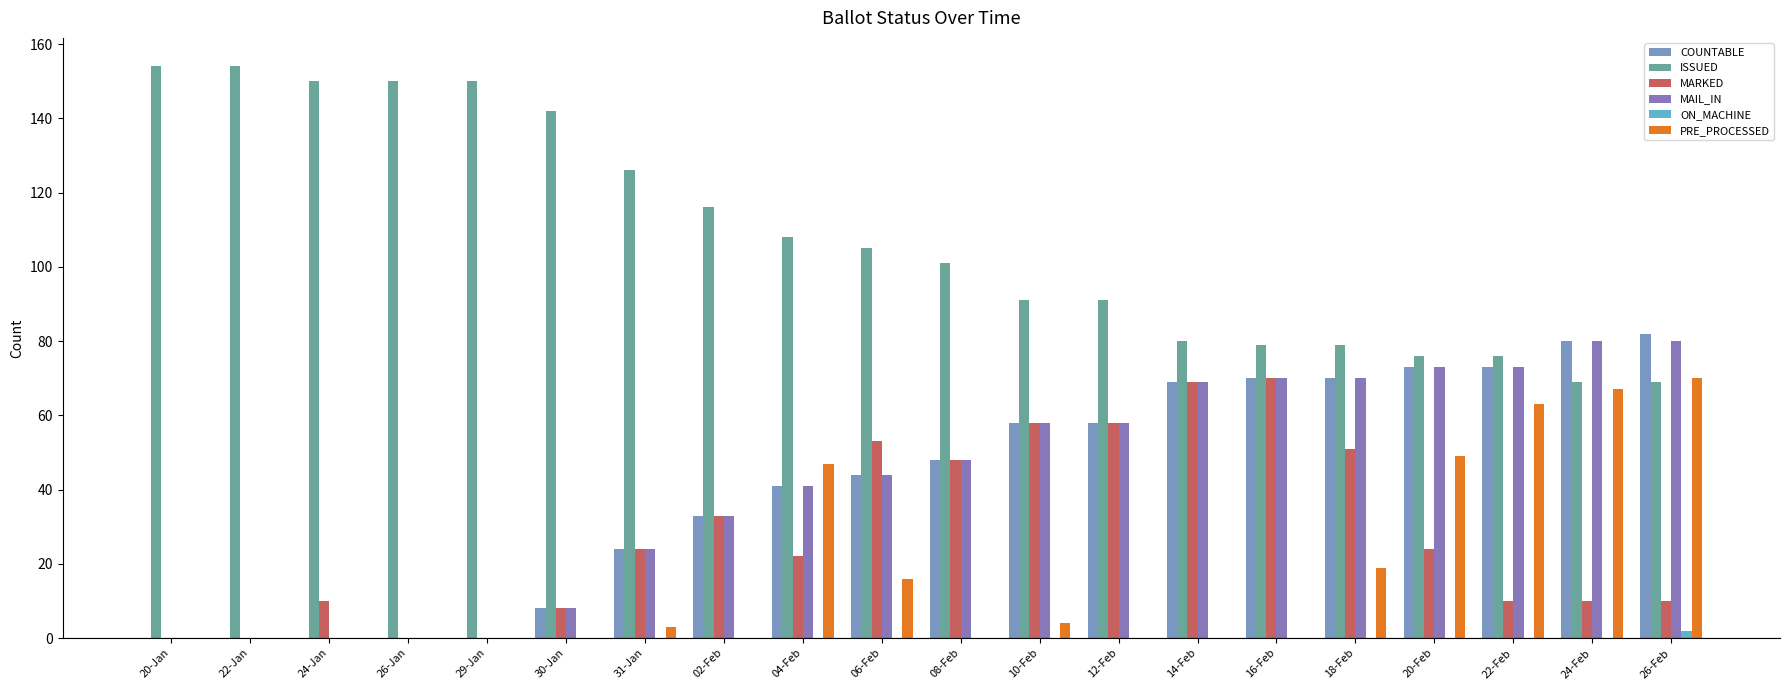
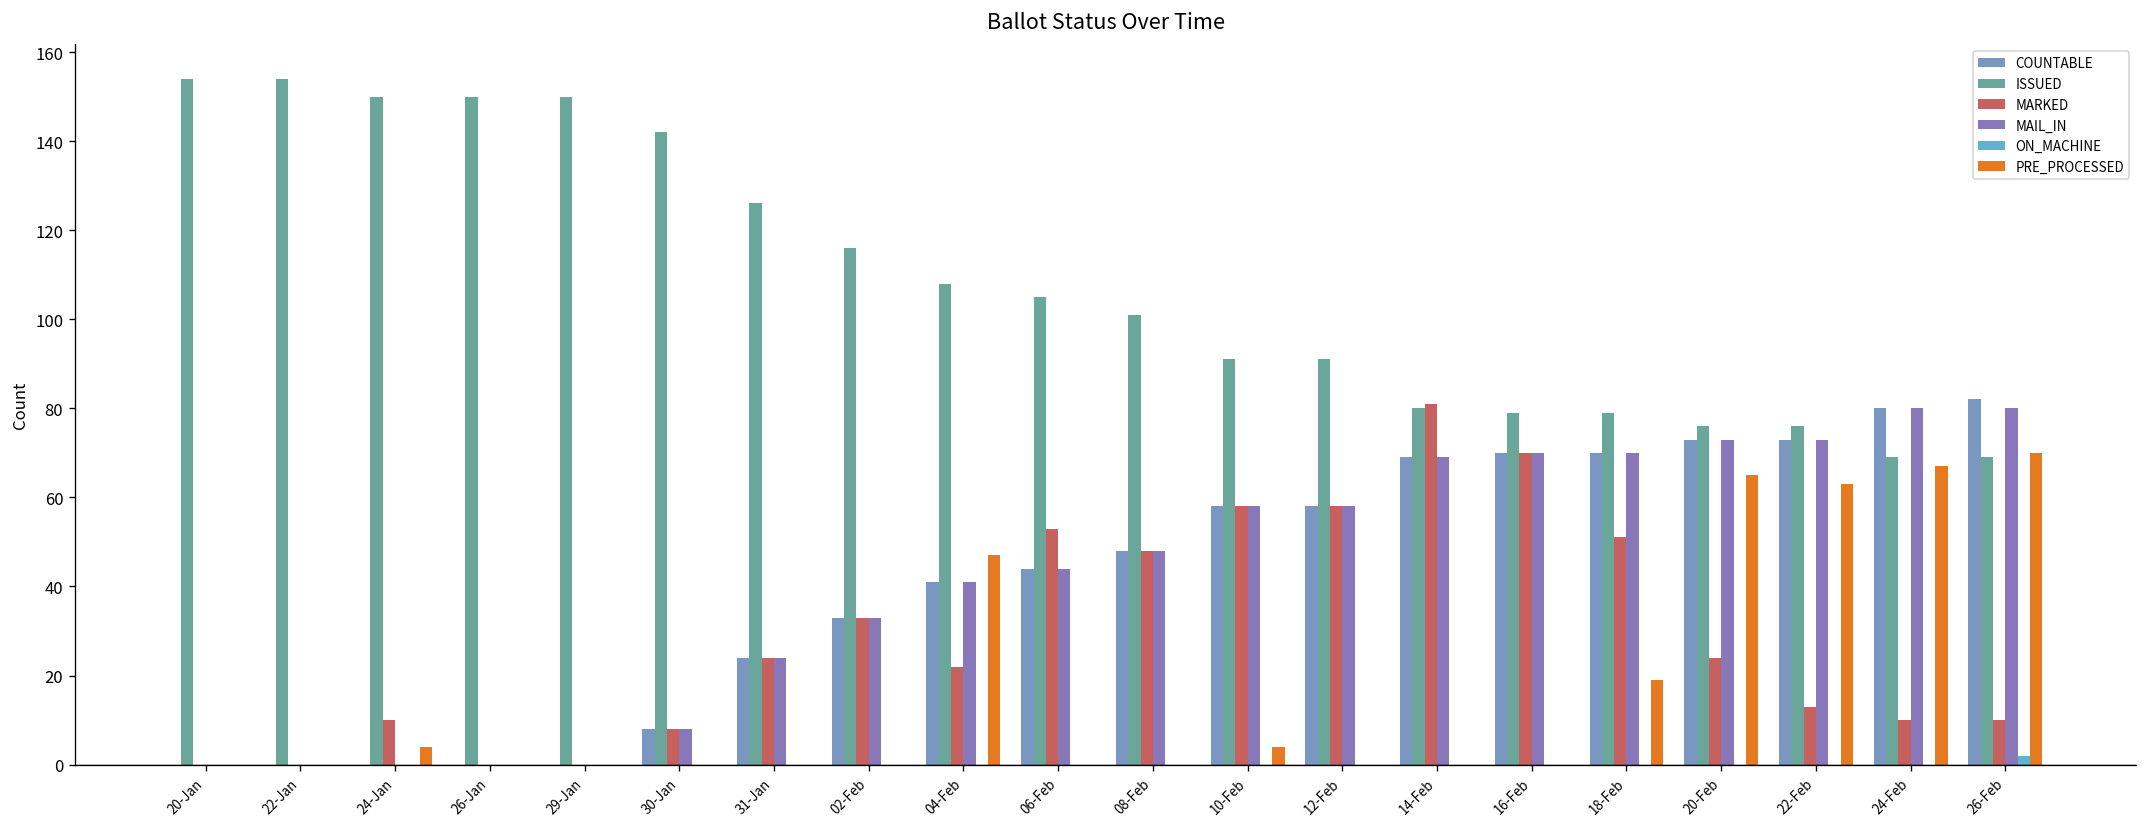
  {
    "MARKED": {
      "20-Jan": 0,
      "22-Jan": 0,
      "24-Jan": 10,
      "26-Jan": 0,
      "29-Jan": 0,
      "30-Jan": 8,
      "31-Jan": 24,
      "02-Feb": 33,
      "04-Feb": 22,
      "06-Feb": 53,
      "08-Feb": 48,
      "10-Feb": 58,
      "12-Feb": 58,
-     "14-Feb": 69,
+     "14-Feb": 81,
      "16-Feb": 70,
      "18-Feb": 51,
      "20-Feb": 24,
-     "22-Feb": 10,
+     "22-Feb": 13,
      "24-Feb": 10,
      "26-Feb": 10
    },
    "PRE_PROCESSED": {
      "20-Jan": 0,
      "22-Jan": 0,
-     "24-Jan": 0,
+     "24-Jan": 4,
      "26-Jan": 0,
      "29-Jan": 0,
      "30-Jan": 0,
-     "31-Jan": 3,
+     "31-Jan": 0,
      "02-Feb": 0,
      "04-Feb": 47,
-     "06-Feb": 16,
+     "06-Feb": 0,
      "08-Feb": 0,
      "10-Feb": 4,
      "12-Feb": 0,
      "14-Feb": 0,
      "16-Feb": 0,
      "18-Feb": 19,
-     "20-Feb": 49,
+     "20-Feb": 65,
      "22-Feb": 63,
      "24-Feb": 67,
      "26-Feb": 70
    }
  }
